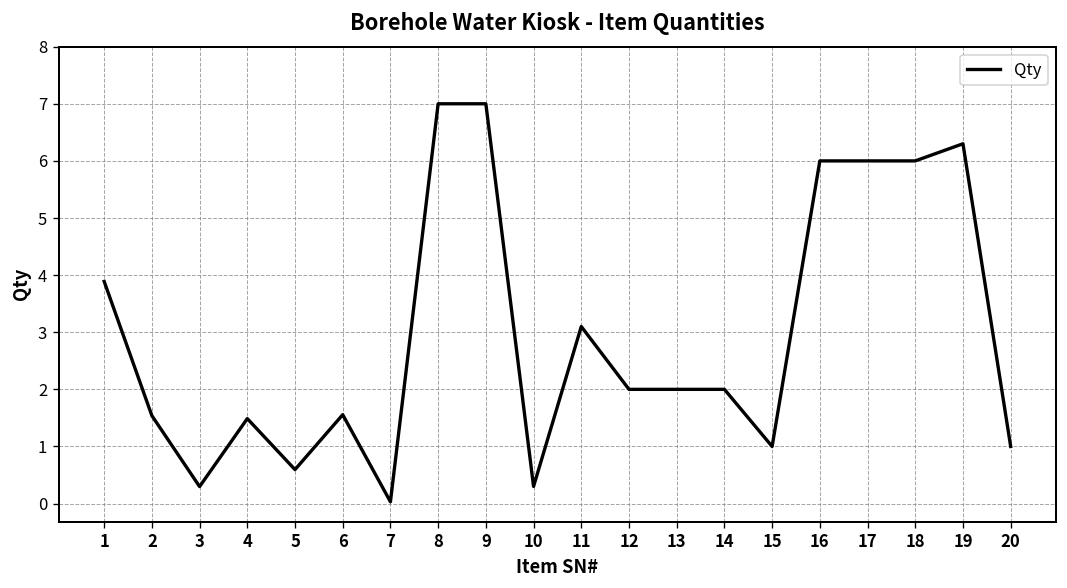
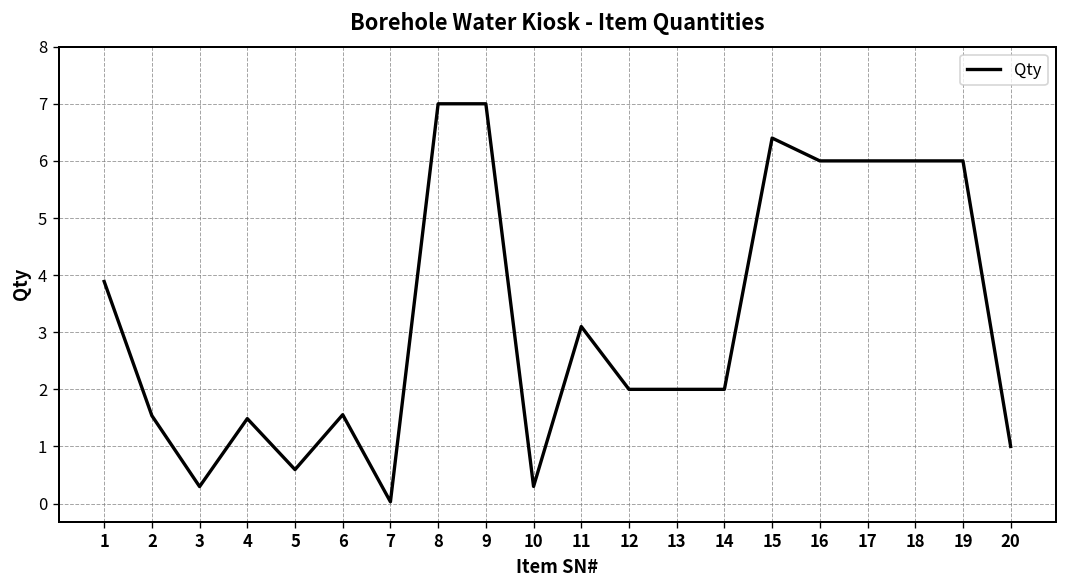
  {
    "1": 3.9,
    "2": 1.5,
    "3": 0.3,
    "4": 1.5,
    "5": 0.6,
    "6": 1.6,
    "7": 0.0,
    "8": 7.0,
    "9": 7.0,
    "10": 0.3,
    "11": 3.1,
    "12": 2.0,
    "13": 2.0,
    "14": 2.0,
-   "15": 1.0,
+   "15": 6.4,
    "16": 6.0,
    "17": 6.0,
    "18": 6.0,
-   "19": 6.3,
+   "19": 6.0,
    "20": 1.0
  }
